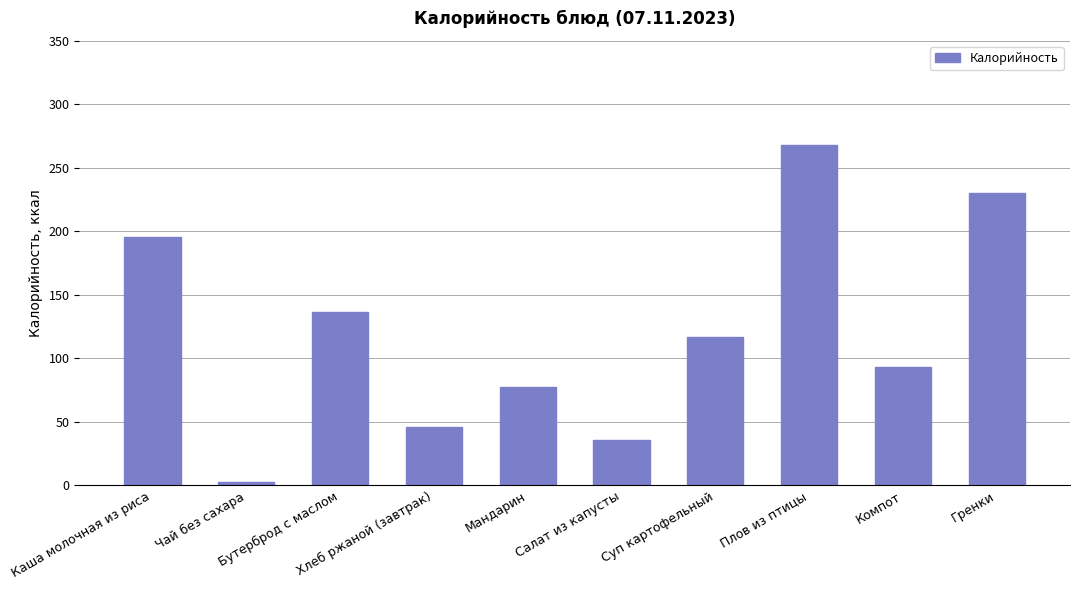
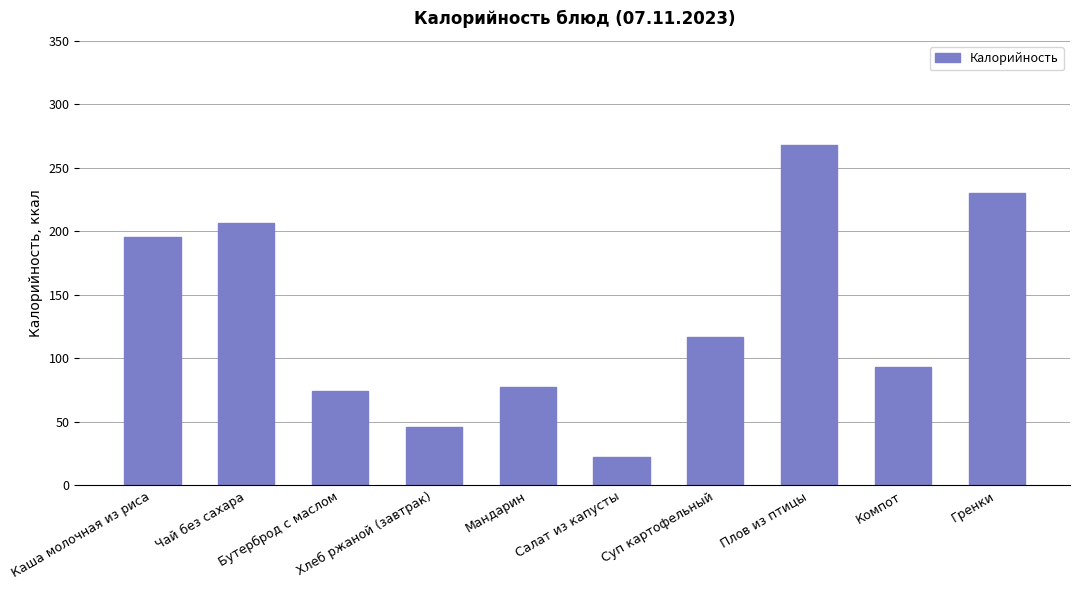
  {
    "Каша молочная из риса": 195,
-   "Чай без сахара": 3,
-   "Бутерброд с маслом": 136,
+   "Чай без сахара": 207,
+   "Бутерброд с маслом": 74,
    "Хлеб ржаной (завтрак)": 46,
    "Мандарин": 77,
-   "Салат из капусты": 36,
+   "Салат из капусты": 22,
    "Суп картофельный": 117,
    "Плов из птицы": 268,
    "Компот": 93,
    "Гренки": 230
  }
